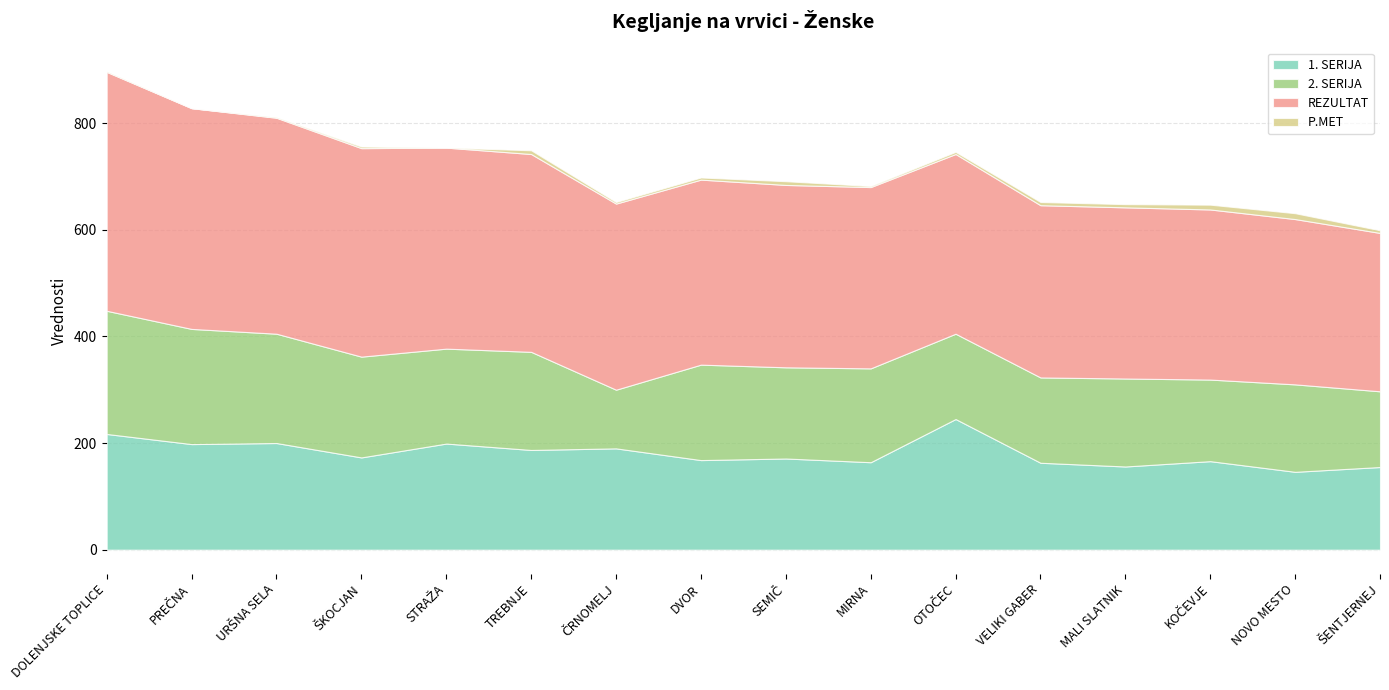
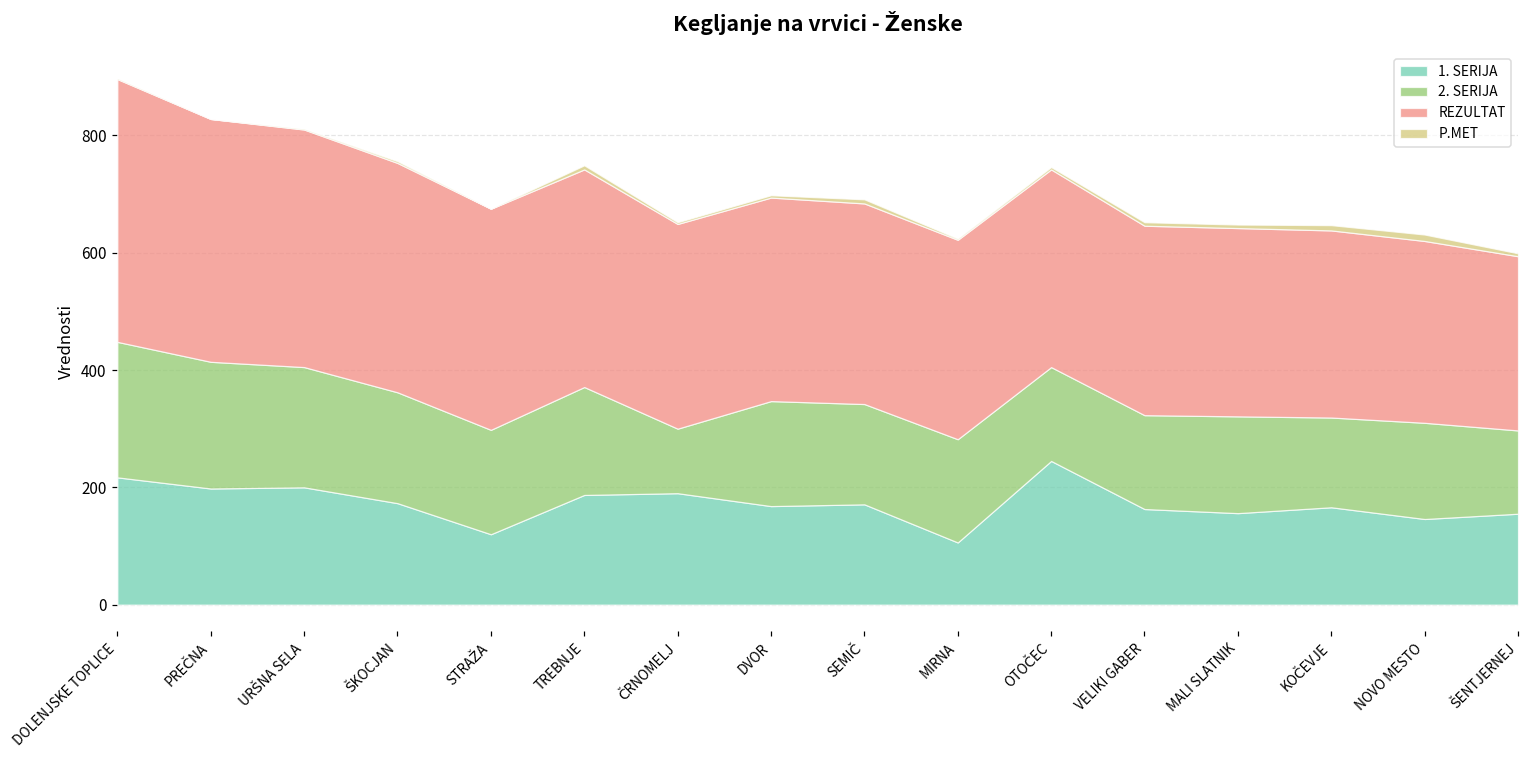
  {
    "1. SERIJA": {
      "DOLENJSKE TOPLICE": 220,
      "PREČNA": 200,
      "URŠNA SELA": 200,
      "ŠKOCJAN": 170,
-     "STRAŽA": 200,
+     "STRAŽA": 120,
      "TREBNJE": 190,
      "ČRNOMELJ": 190,
      "DVOR": 170,
      "SEMIČ": 170,
-     "MIRNA": 160,
+     "MIRNA": 110,
      "OTOČEC": 250,
      "VELIKI GABER": 160,
      "MALI SLATNIK": 160,
      "KOČEVJE": 170,
      "NOVO MESTO": 150,
      "ŠENTJERNEJ": 160
    },
    "2. SERIJA": {
      "DOLENJSKE TOPLICE": 230,
      "PREČNA": 220,
      "URŠNA SELA": 210,
      "ŠKOCJAN": 190,
      "STRAŽA": 180,
      "TREBNJE": 180,
      "ČRNOMELJ": 110,
      "DVOR": 180,
      "SEMIČ": 170,
      "MIRNA": 180,
      "OTOČEC": 160,
      "VELIKI GABER": 160,
      "MALI SLATNIK": 170,
      "KOČEVJE": 150,
      "NOVO MESTO": 160,
      "ŠENTJERNEJ": 140
    },
    "REZULTAT": {
      "TREBNJE": 370,
      "SEMIČ": 340,
      "VELIKI GABER": 320,
      "MALI SLATNIK": 320,
      "KOČEVJE": 320,
      "NOVO MESTO": 310,
      "ŠENTJERNEJ": 300
    },
    "P.MET": {
      "TREBNJE": 10,
      "SEMIČ": 10,
      "VELIKI GABER": 10,
      "MALI SLATNIK": 10,
      "KOČEVJE": 10,
      "NOVO MESTO": 10,
      "ŠENTJERNEJ": 10
    }
  }
